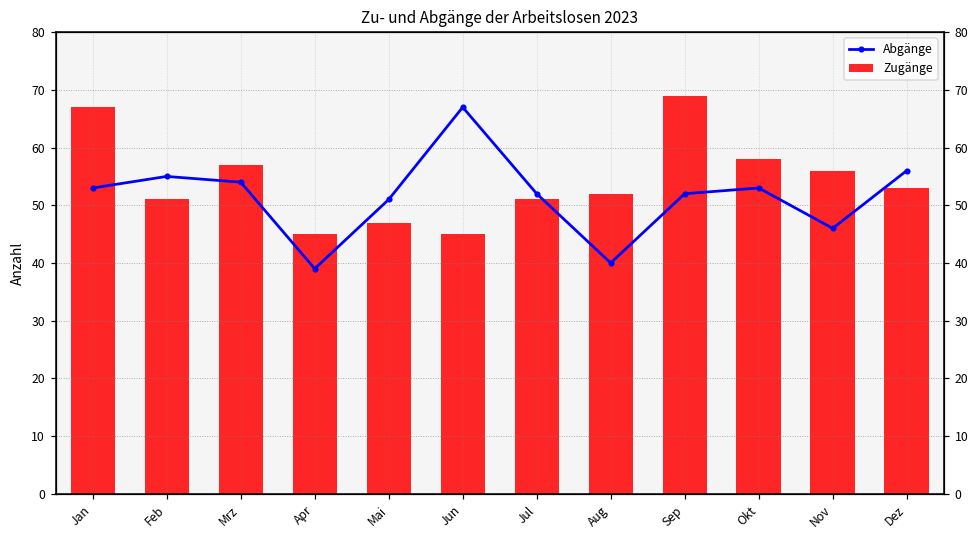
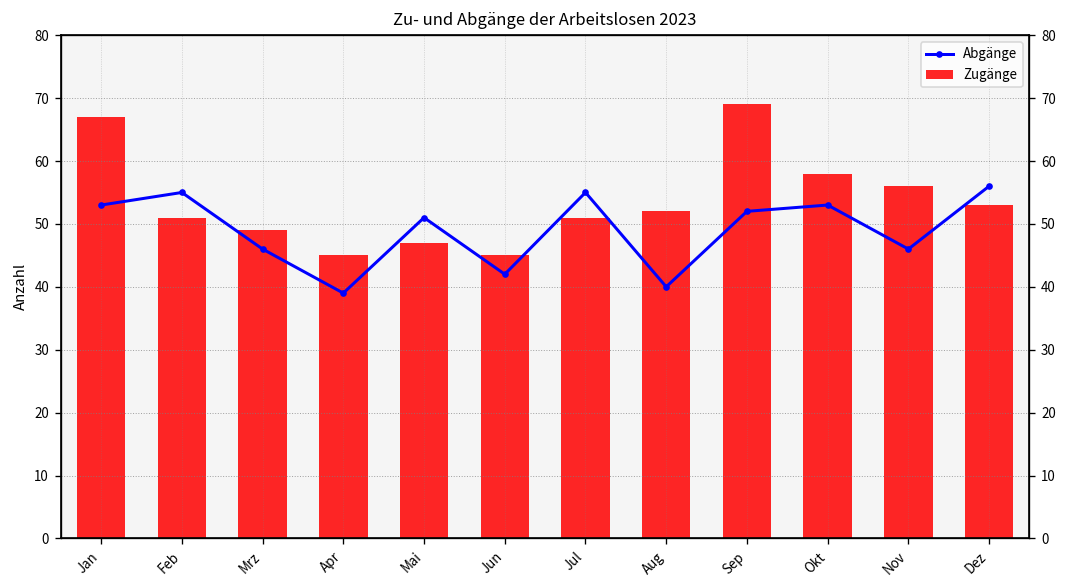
  {
    "Abgänge": {
      "Jan": 53,
      "Feb": 55,
-     "Mrz": 54,
+     "Mrz": 46,
      "Apr": 39,
      "Mai": 51,
-     "Jun": 67,
-     "Jul": 52,
+     "Jun": 42,
+     "Jul": 55,
      "Aug": 40,
      "Sep": 52,
      "Okt": 53,
      "Nov": 46,
      "Dez": 56
    },
    "Zugänge": {
      "Jan": 67,
      "Feb": 51,
-     "Mrz": 57,
+     "Mrz": 49,
      "Apr": 45,
      "Mai": 47,
      "Jun": 45,
      "Jul": 51,
      "Aug": 52,
      "Sep": 69,
      "Okt": 58,
      "Nov": 56,
      "Dez": 53
    }
  }
